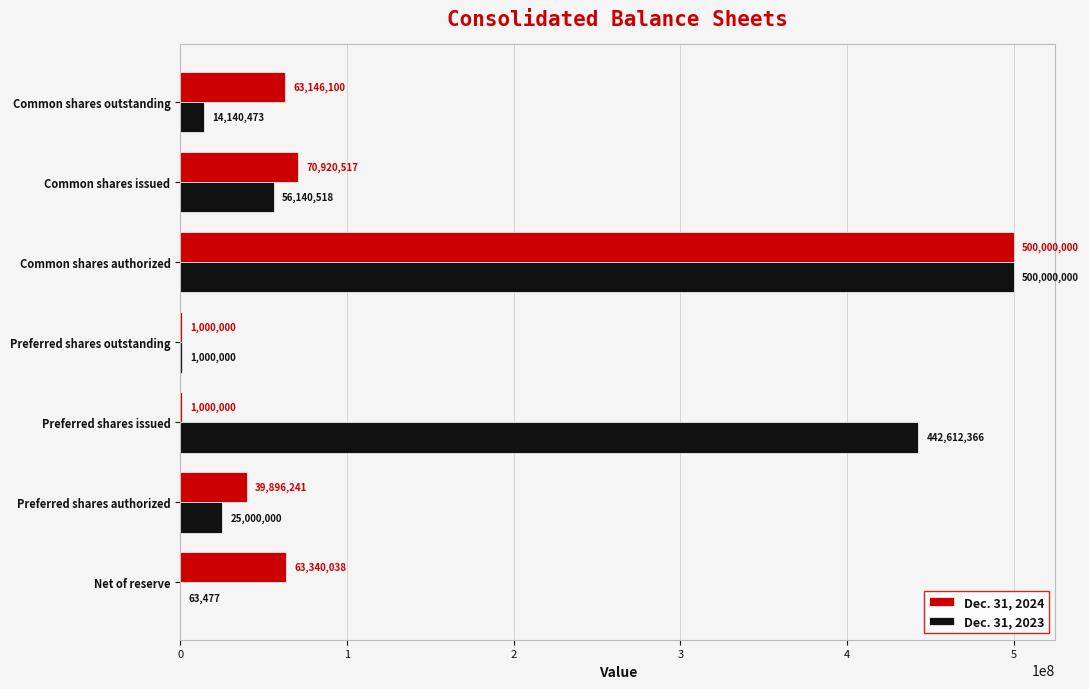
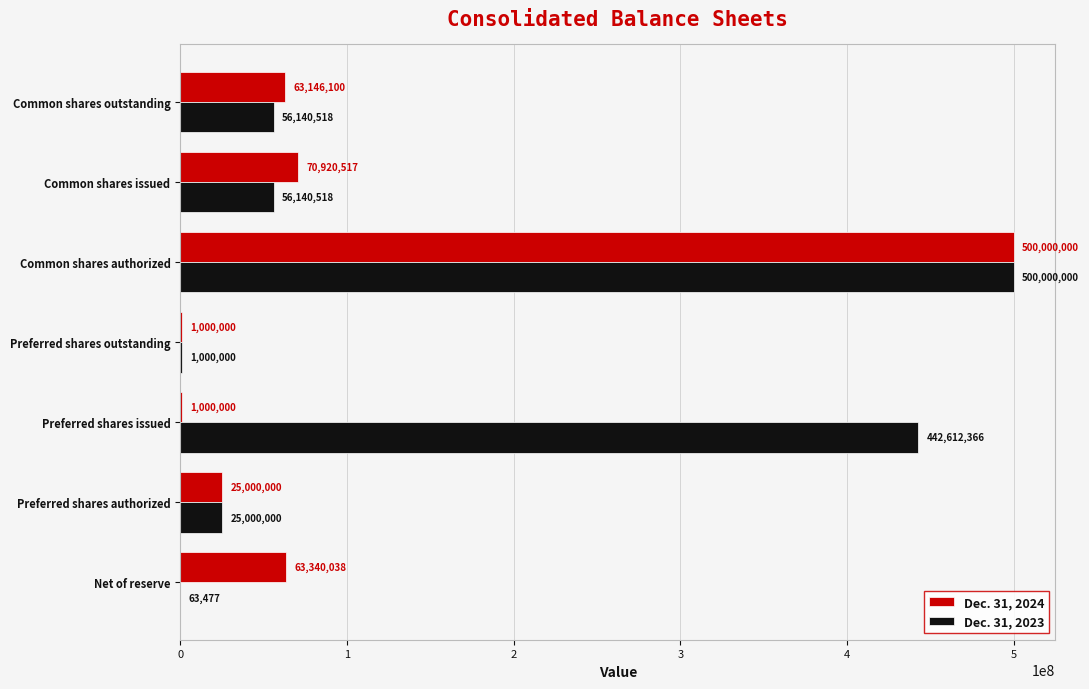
  {
    "Dec. 31, 2024": {
      "Common shares outstanding": "63,146,100",
      "Common shares issued": "70,920,517",
      "Common shares authorized": "500,000,000",
      "Preferred shares outstanding": "1,000,000",
      "Preferred shares issued": "1,000,000",
-     "Preferred shares authorized": "39,896,241",
+     "Preferred shares authorized": "25,000,000",
      "Net of reserve": "63,340,038"
    },
    "Dec. 31, 2023": {
-     "Common shares outstanding": "14,140,473",
+     "Common shares outstanding": "56,140,518",
      "Common shares issued": "56,140,518",
      "Common shares authorized": "500,000,000",
      "Preferred shares outstanding": "1,000,000",
      "Preferred shares issued": "442,612,366",
      "Preferred shares authorized": "25,000,000",
      "Net of reserve": "63,477"
    }
  }
